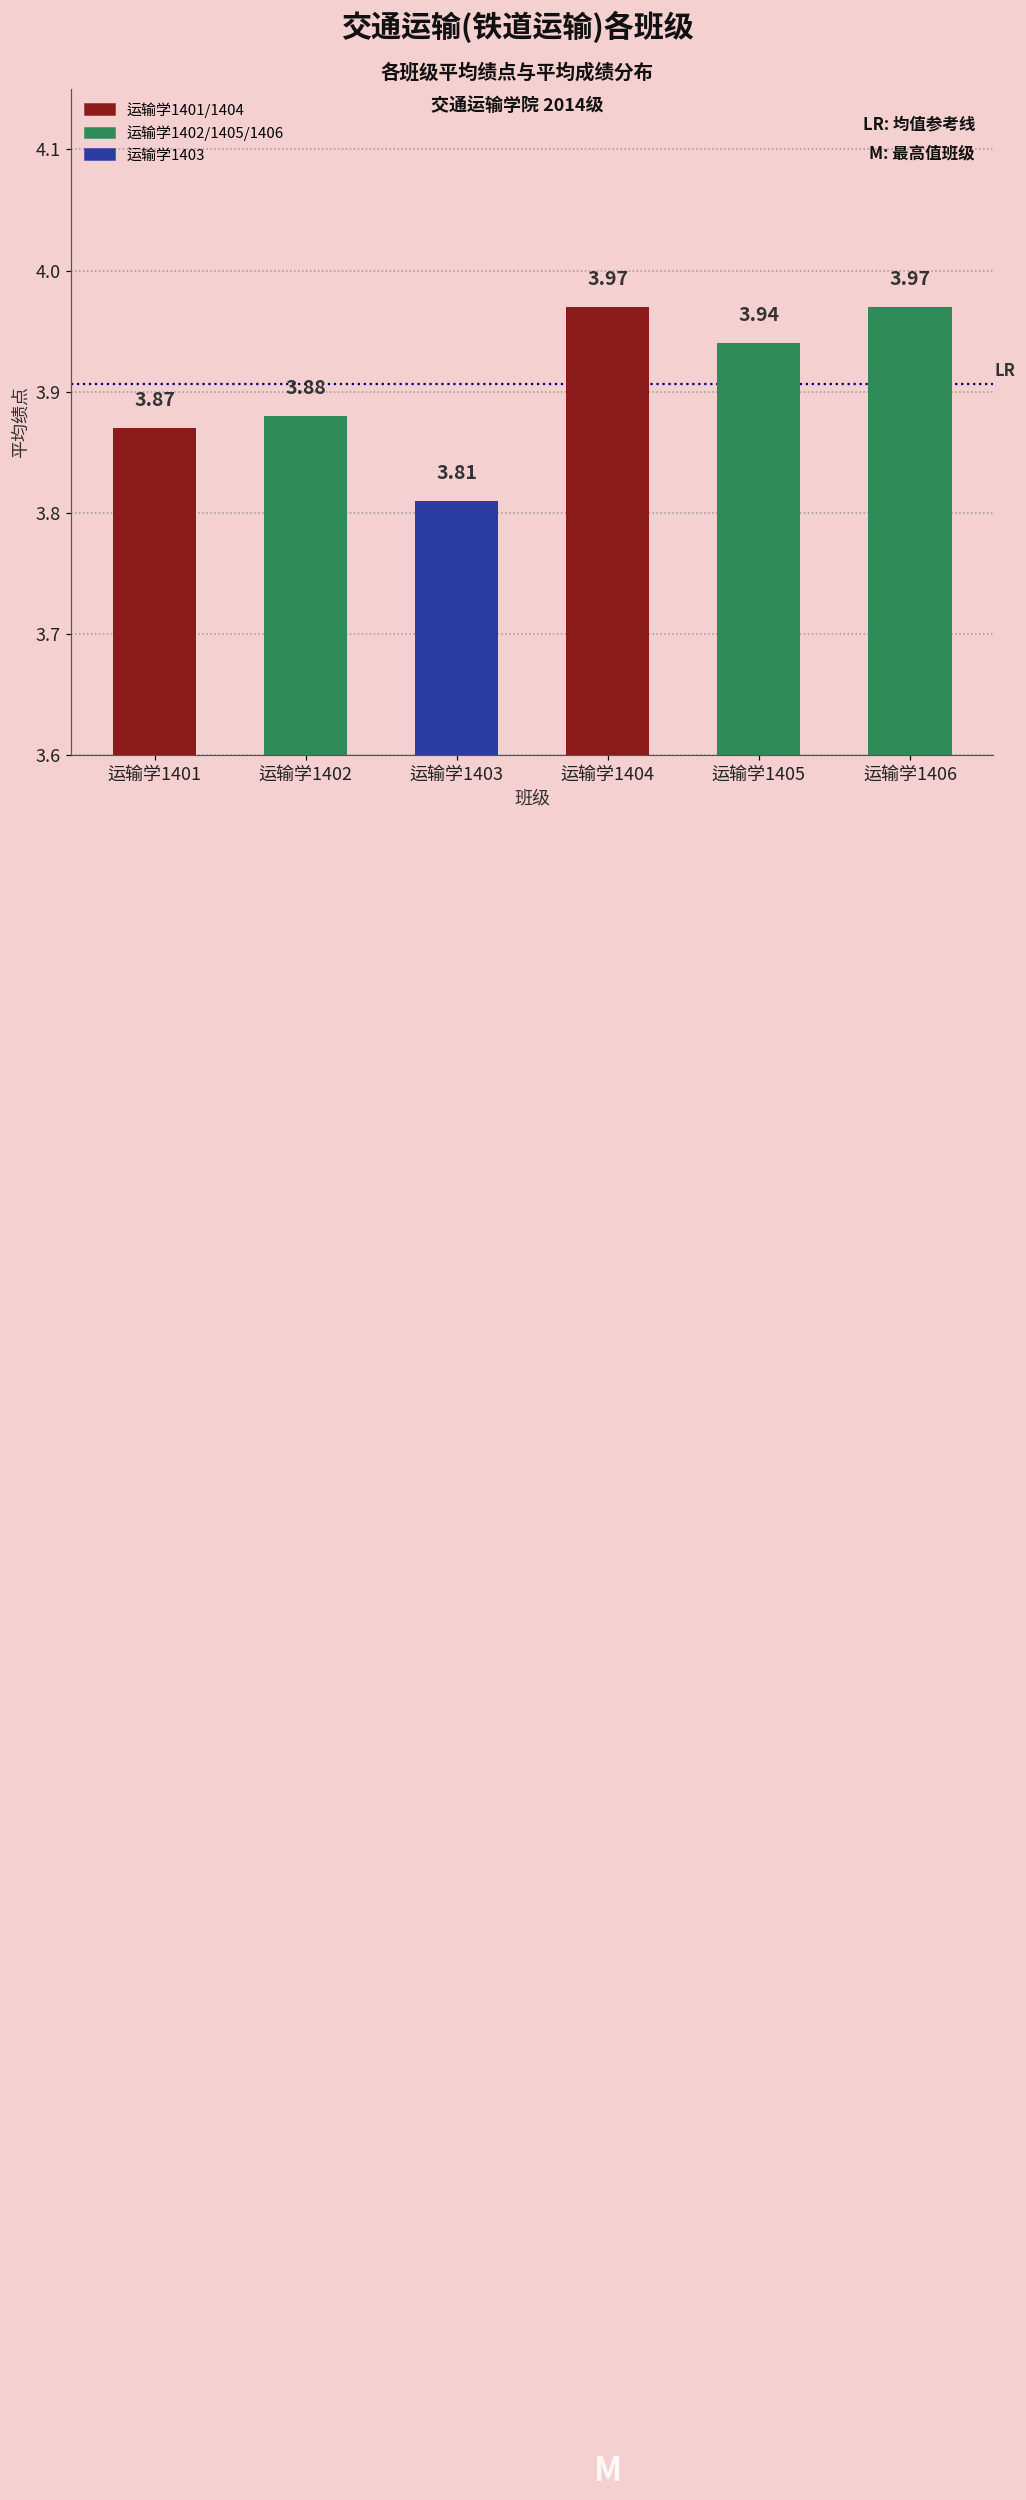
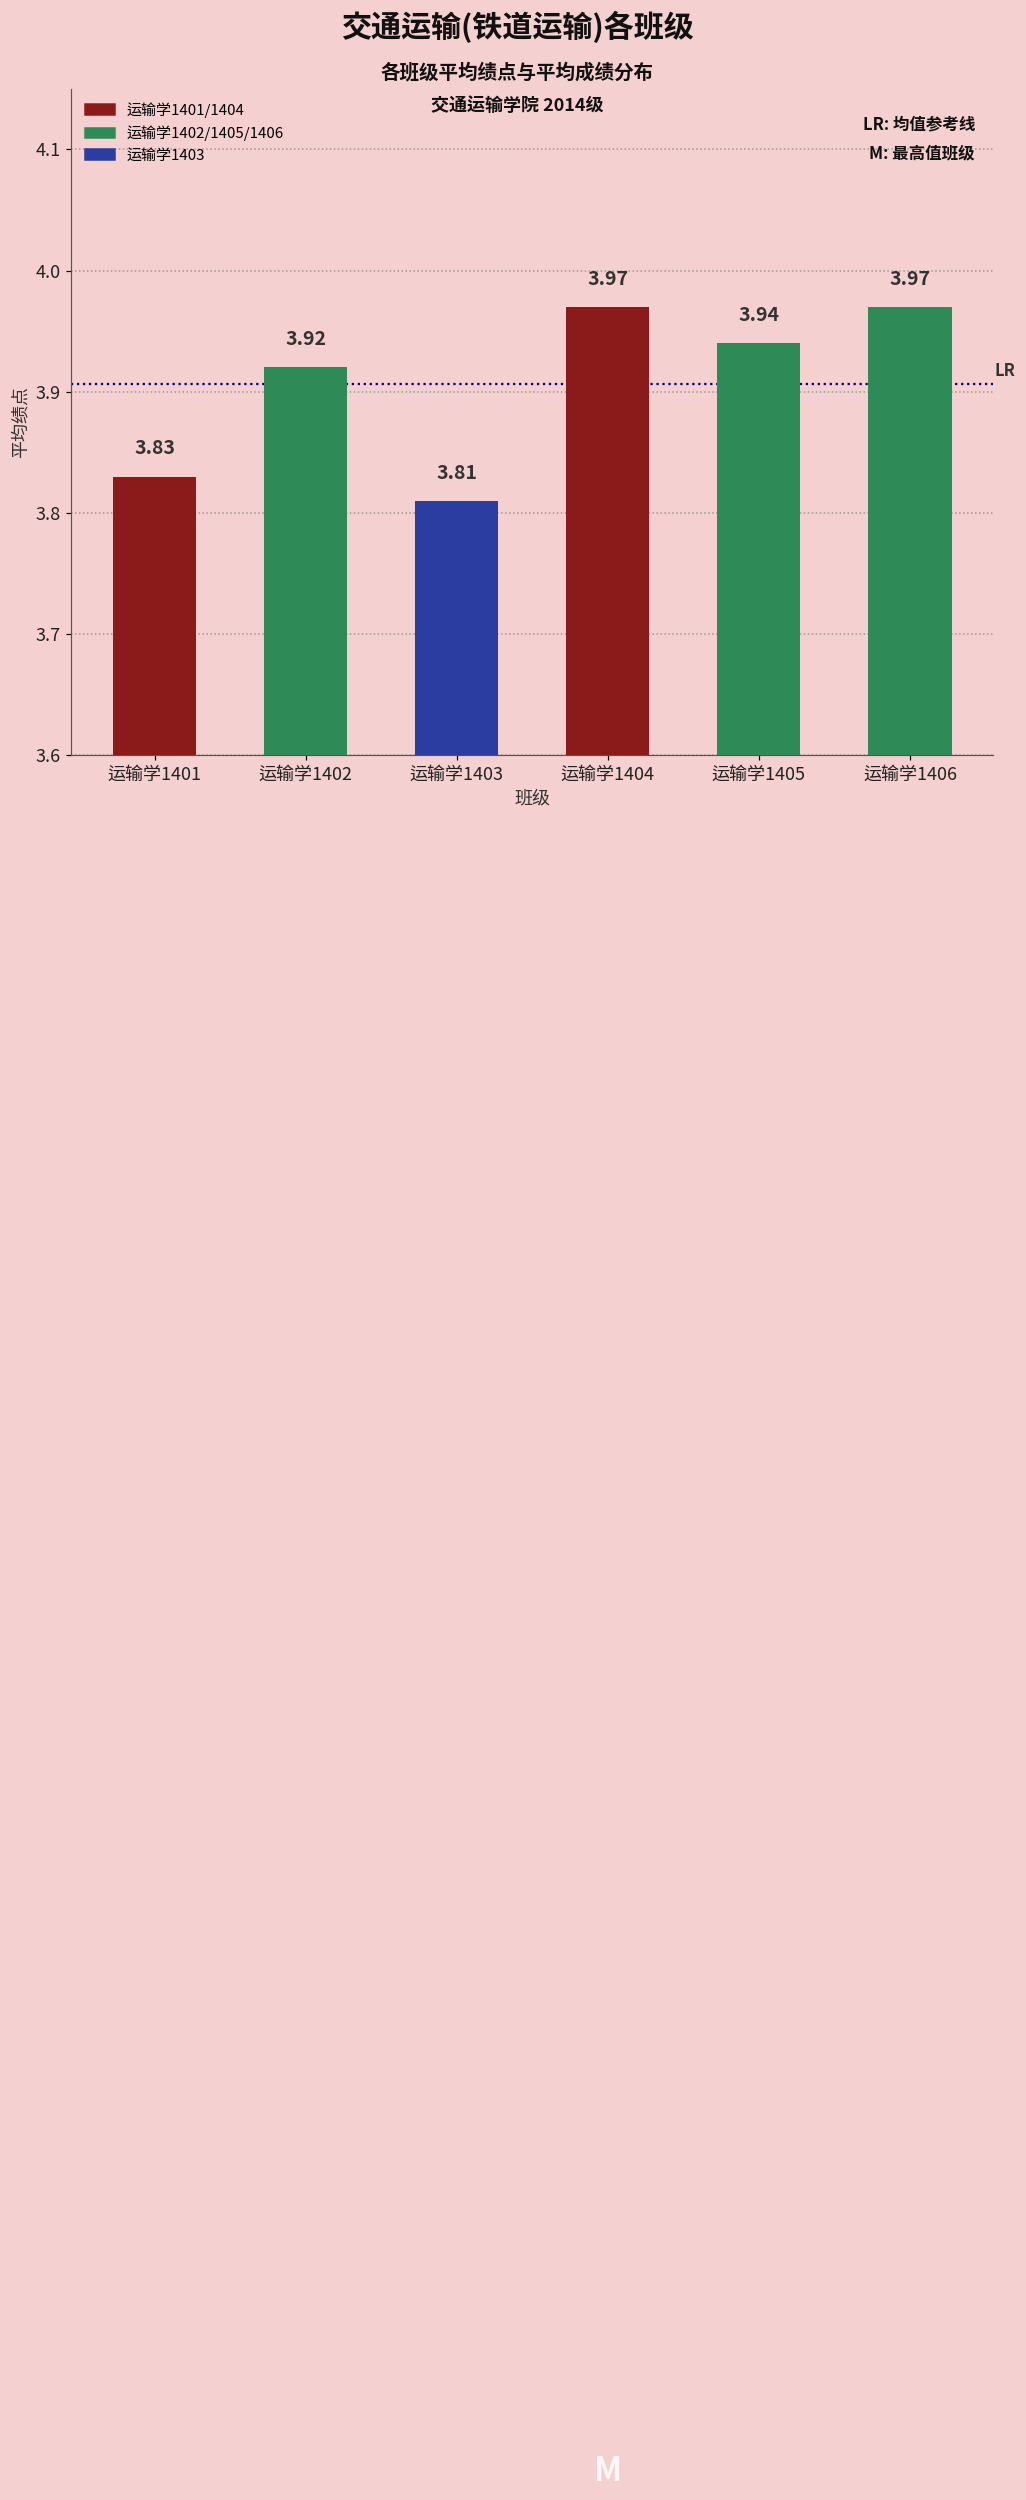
  {
-   "运输学1401": 3.87,
-   "运输学1402": 3.88,
+   "运输学1401": 3.83,
+   "运输学1402": 3.92,
    "运输学1403": 3.81,
    "运输学1404": 3.97,
    "运输学1405": 3.94,
    "运输学1406": 3.97
  }
